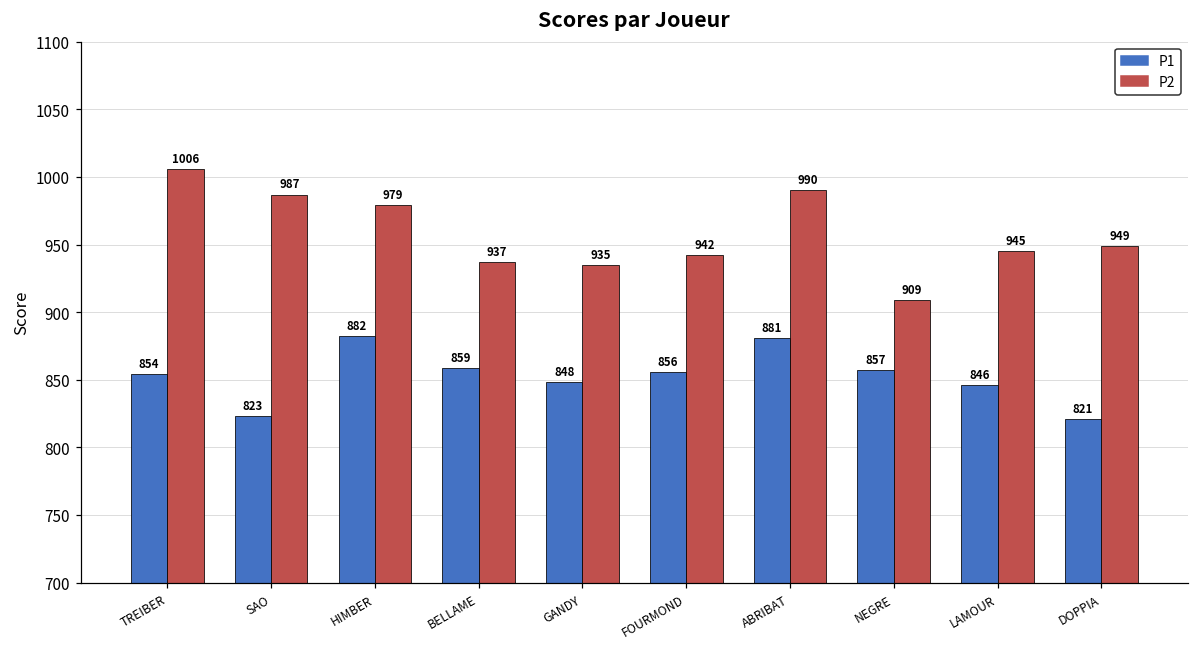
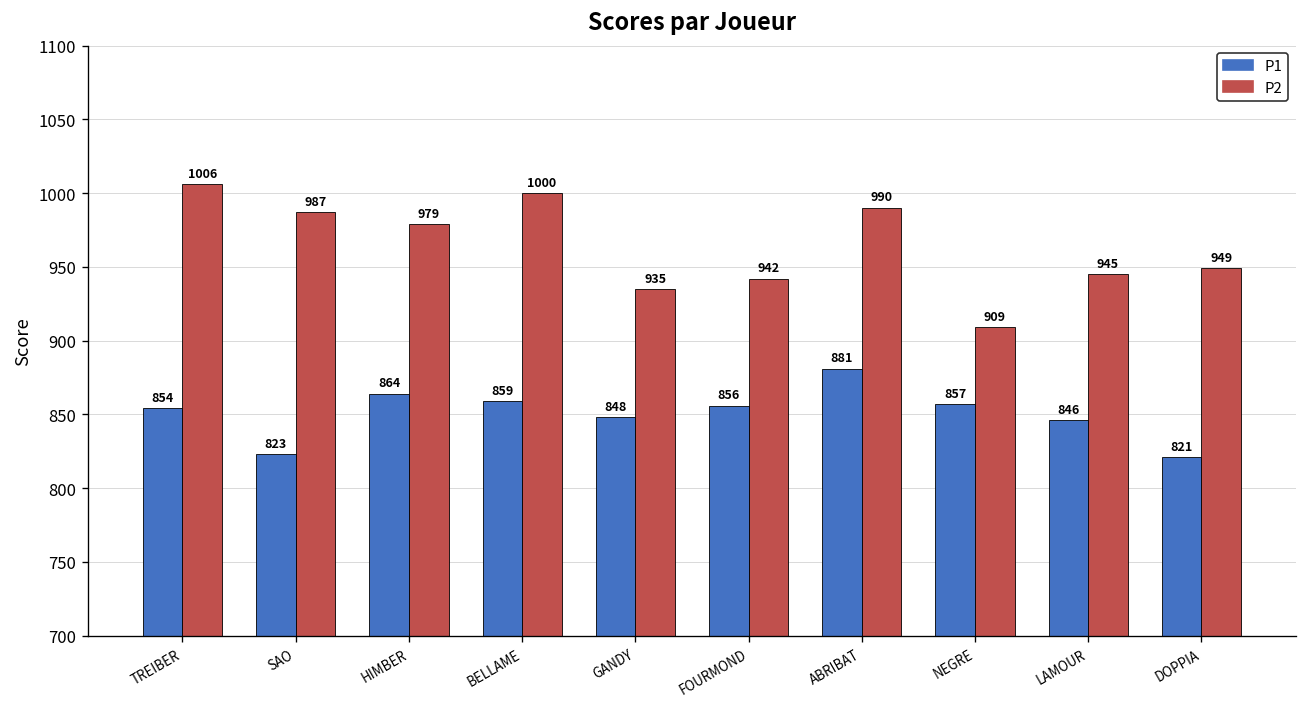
  {
    "P1": {
      "TREIBER": 854,
      "SAO": 823,
-     "HIMBER": 882,
+     "HIMBER": 864,
      "BELLAME": 859,
      "GANDY": 848,
      "FOURMOND": 856,
      "ABRIBAT": 881,
      "NEGRE": 857,
      "LAMOUR": 846,
      "DOPPIA": 821
    },
    "P2": {
      "TREIBER": 1006,
      "SAO": 987,
      "HIMBER": 979,
-     "BELLAME": 937,
+     "BELLAME": 1000,
      "GANDY": 935,
      "FOURMOND": 942,
      "ABRIBAT": 990,
      "NEGRE": 909,
      "LAMOUR": 945,
      "DOPPIA": 949
    }
  }
